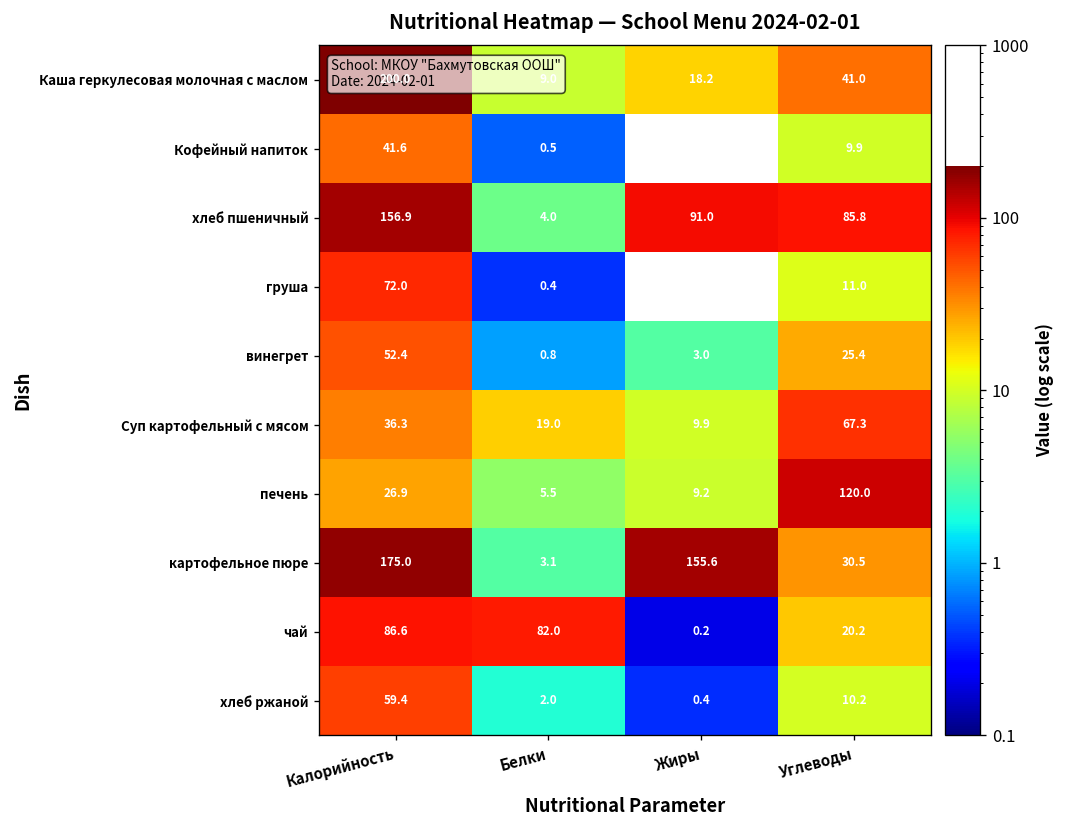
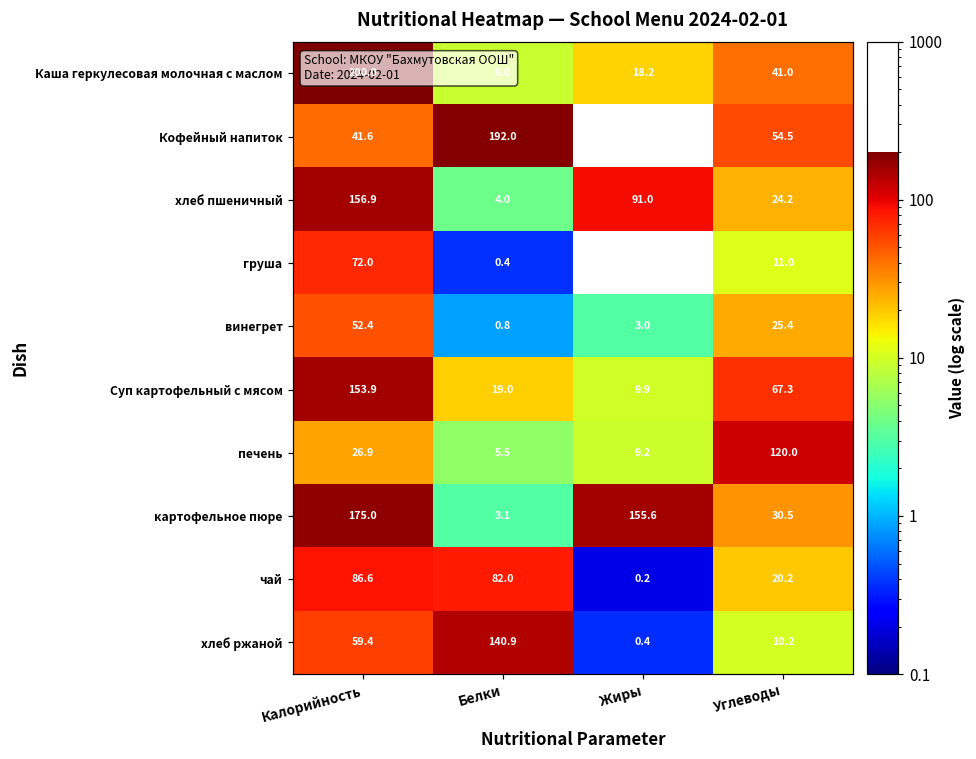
  {
    "Каша геркулесовая молочная с маслом": {
      "Жиры": 18.2,
      "Углеводы": 41.0
    },
    "Кофейный напиток": {
      "Калорийность": 41.6,
-     "Белки": 0.5,
-     "Углеводы": 9.9
+     "Белки": 192.0,
+     "Углеводы": 54.5
    },
    "хлеб пшеничный": {
      "Калорийность": 156.9,
      "Белки": 4.0,
      "Жиры": 91.0,
-     "Углеводы": 85.8
+     "Углеводы": 24.2
    },
    "груша": {
      "Калорийность": 72.0,
      "Белки": 0.4,
      "Углеводы": 11.0
    },
    "винегрет": {
      "Калорийность": 52.4,
      "Белки": 0.8,
      "Жиры": 3.0,
      "Углеводы": 25.4
    },
    "Суп картофельный с мясом": {
-     "Калорийность": 36.3,
+     "Калорийность": 153.9,
      "Белки": 19.0,
      "Жиры": 9.9,
      "Углеводы": 67.3
    },
    "печень": {
      "Калорийность": 26.9,
      "Белки": 5.5,
      "Жиры": 9.2,
      "Углеводы": 120.0
    },
    "картофельное пюре": {
      "Калорийность": 175.0,
      "Белки": 3.1,
      "Жиры": 155.6,
      "Углеводы": 30.5
    },
    "чай": {
      "Калорийность": 86.6,
      "Белки": 82.0,
      "Жиры": 0.2,
      "Углеводы": 20.2
    },
    "хлеб ржаной": {
      "Калорийность": 59.4,
-     "Белки": 2.0,
+     "Белки": 140.9,
      "Жиры": 0.4,
      "Углеводы": 10.2
    }
  }
